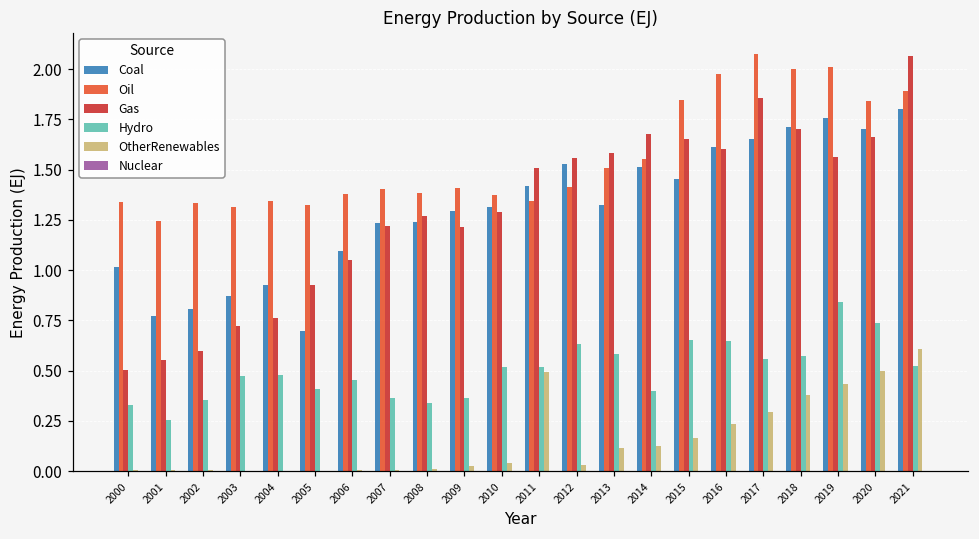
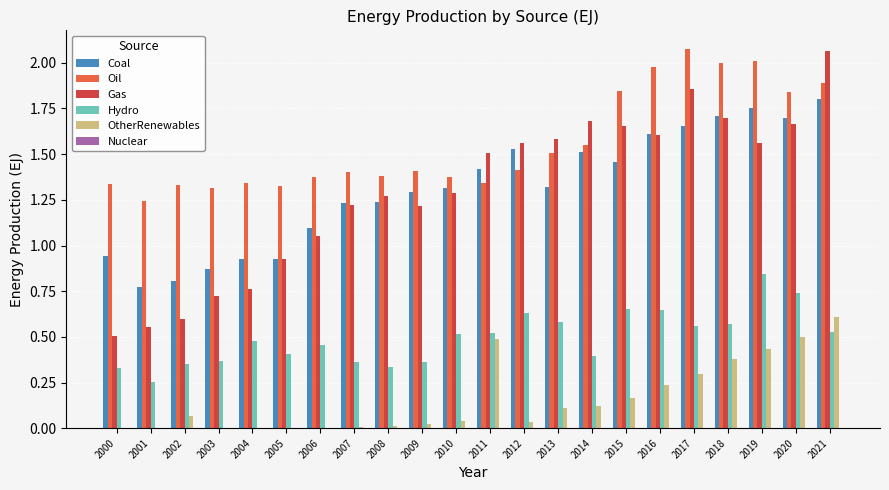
  {
    "Coal": {
-     "2000": 1.01,
+     "2000": 0.94,
      "2001": 0.77,
      "2002": 0.81,
      "2003": 0.87,
      "2004": 0.92,
-     "2005": 0.70,
+     "2005": 0.93,
      "2006": 1.10,
      "2007": 1.23,
      "2008": 1.24,
      "2009": 1.29,
      "2010": 1.32,
      "2011": 1.42,
      "2012": 1.53,
      "2013": 1.32,
      "2014": 1.51,
      "2015": 1.45,
      "2016": 1.61,
      "2017": 1.65,
      "2018": 1.71,
      "2019": 1.76,
      "2020": 1.70,
      "2021": 1.80
    },
    "Hydro": {
      "2000": 0.33,
      "2001": 0.25,
      "2002": 0.35,
-     "2003": 0.47,
+     "2003": 0.37,
      "2004": 0.48,
      "2005": 0.41,
      "2006": 0.45,
      "2007": 0.36,
      "2008": 0.34,
      "2009": 0.36,
      "2010": 0.52,
      "2011": 0.52,
      "2012": 0.63,
      "2013": 0.58,
      "2014": 0.40,
      "2015": 0.65,
      "2016": 0.65,
      "2017": 0.56,
      "2018": 0.57,
      "2019": 0.84,
      "2020": 0.74,
      "2021": 0.52
    },
    "OtherRenewables": {
-     "2002": 0.00,
+     "2002": 0.07,
      "2009": 0.02,
      "2010": 0.04,
      "2011": 0.49,
      "2012": 0.03,
      "2013": 0.11,
      "2014": 0.12,
      "2015": 0.17,
      "2016": 0.24,
      "2017": 0.29,
      "2018": 0.38,
      "2019": 0.43,
      "2020": 0.50,
      "2021": 0.61
    },
    "Nuclear": {
      "2000": 0.00,
      "2001": 0.00,
      "2002": 0.00,
      "2003": 0.00,
      "2004": 0.00,
      "2005": 0.00,
      "2006": 0.00,
      "2007": 0.00,
      "2008": 0.00,
      "2009": 0.00,
      "2010": 0.00,
      "2011": 0.00,
      "2012": 0.00,
      "2013": 0.00,
      "2014": 0.00,
      "2015": 0.00,
      "2016": 0.00,
      "2017": 0.00,
      "2018": 0.00,
      "2019": 0.00,
      "2020": 0.00,
      "2021": 0.00
    }
  }
